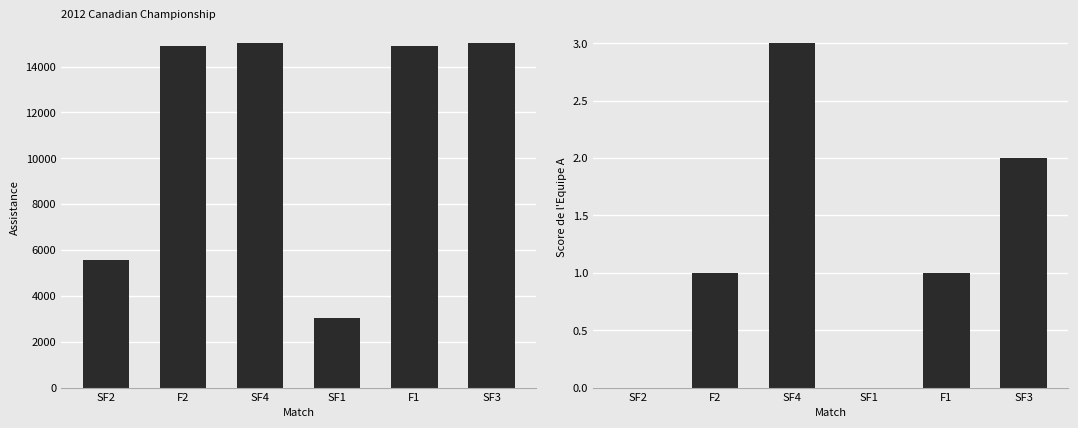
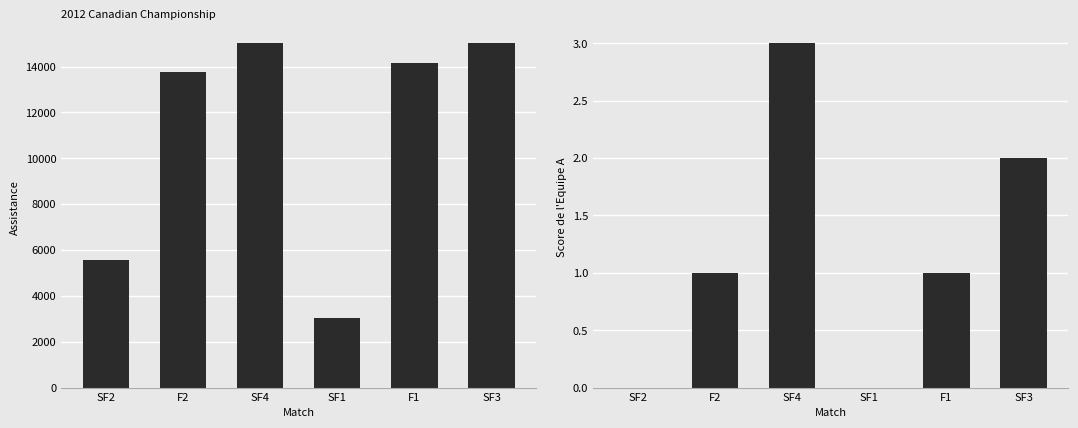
  {
    "2012 Canadian Championship": {
      "SF2": 5600,
-     "F2": 14900,
+     "F2": 13800,
      "SF4": 15000,
      "SF1": 3000,
-     "F1": 14900,
+     "F1": 14100,
      "SF3": 15000
    }
  }
